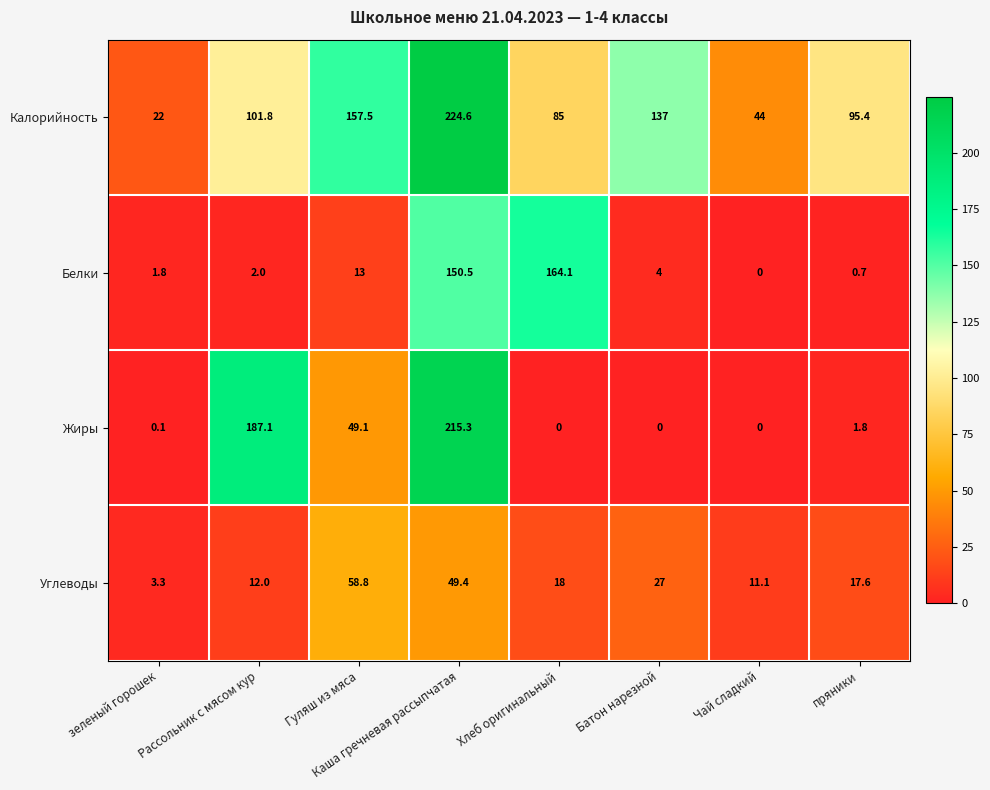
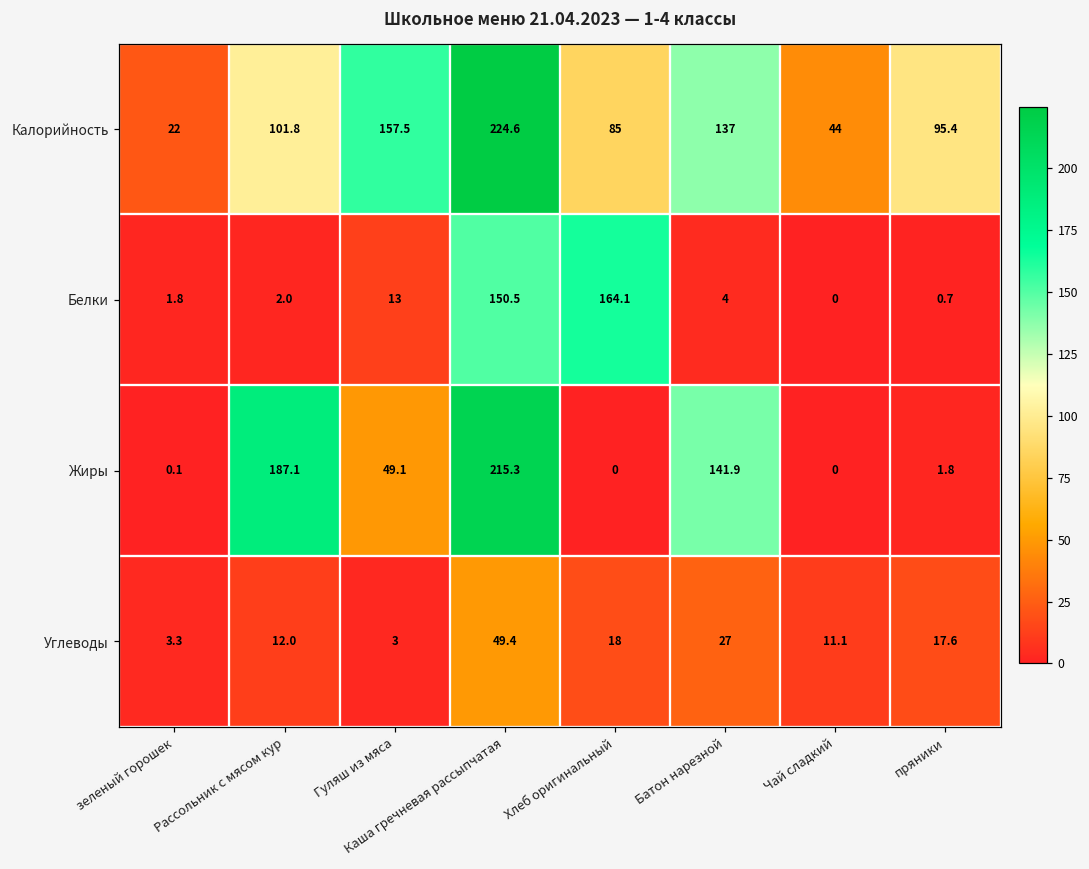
  {
    "Калорийность": {
      "зеленый горошек": 22,
      "Рассольник с мясом кур": 101.8,
      "Гуляш из мяса": 157.5,
      "Каша гречневая рассыпчатая": 224.6,
      "Хлеб оригинальный": 85,
      "Батон нарезной": 137,
      "Чай сладкий": 44,
      "пряники": 95.4
    },
    "Белки": {
      "зеленый горошек": 1.8,
      "Рассольник с мясом кур": 2.0,
      "Гуляш из мяса": 13,
      "Каша гречневая рассыпчатая": 150.5,
      "Хлеб оригинальный": 164.1,
      "Батон нарезной": 4,
      "Чай сладкий": 0,
      "пряники": 0.7
    },
    "Жиры": {
      "зеленый горошек": 0.1,
      "Рассольник с мясом кур": 187.1,
      "Гуляш из мяса": 49.1,
      "Каша гречневая рассыпчатая": 215.3,
      "Хлеб оригинальный": 0,
-     "Батон нарезной": 0,
+     "Батон нарезной": 141.9,
      "Чай сладкий": 0,
      "пряники": 1.8
    },
    "Углеводы": {
      "зеленый горошек": 3.3,
      "Рассольник с мясом кур": 12.0,
-     "Гуляш из мяса": 58.8,
+     "Гуляш из мяса": 3,
      "Каша гречневая рассыпчатая": 49.4,
      "Хлеб оригинальный": 18,
      "Батон нарезной": 27,
      "Чай сладкий": 11.1,
      "пряники": 17.6
    }
  }
